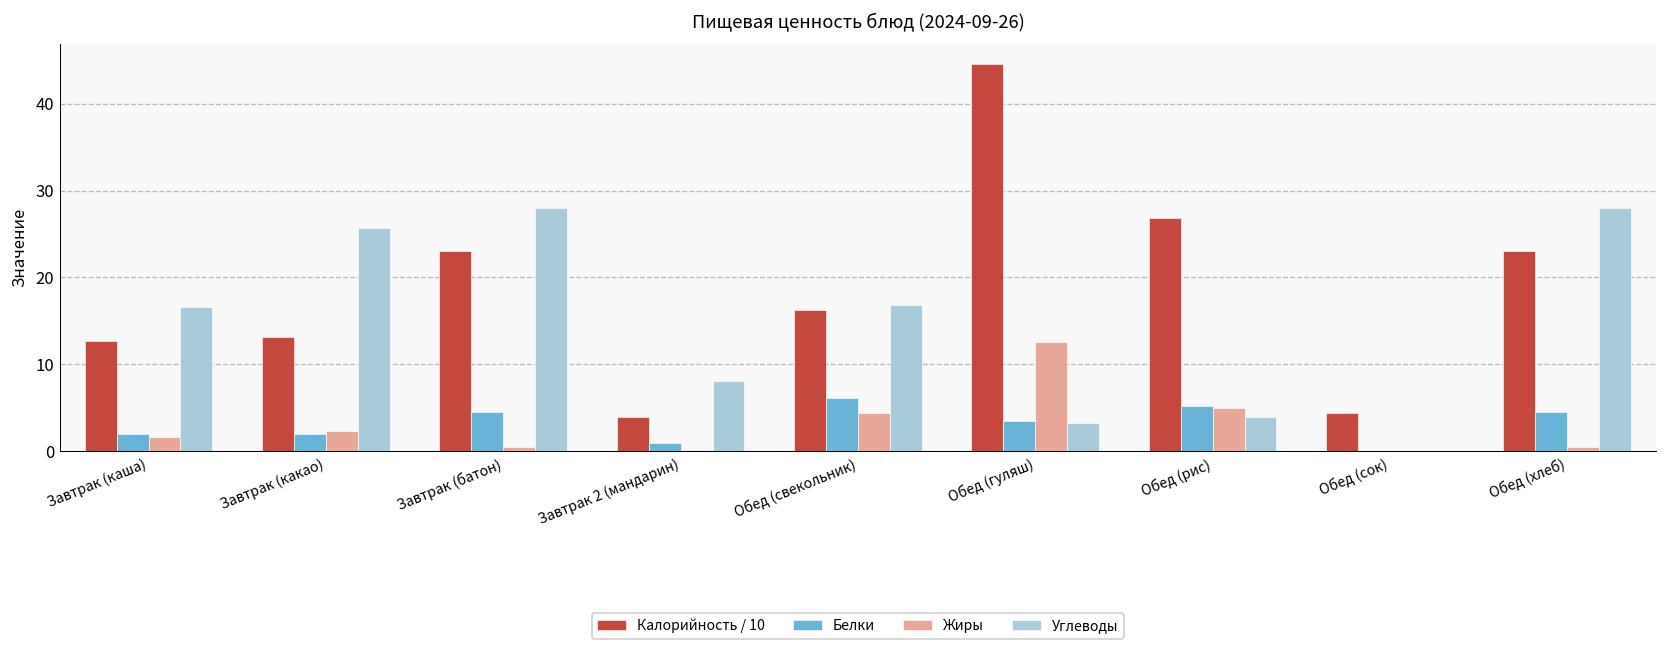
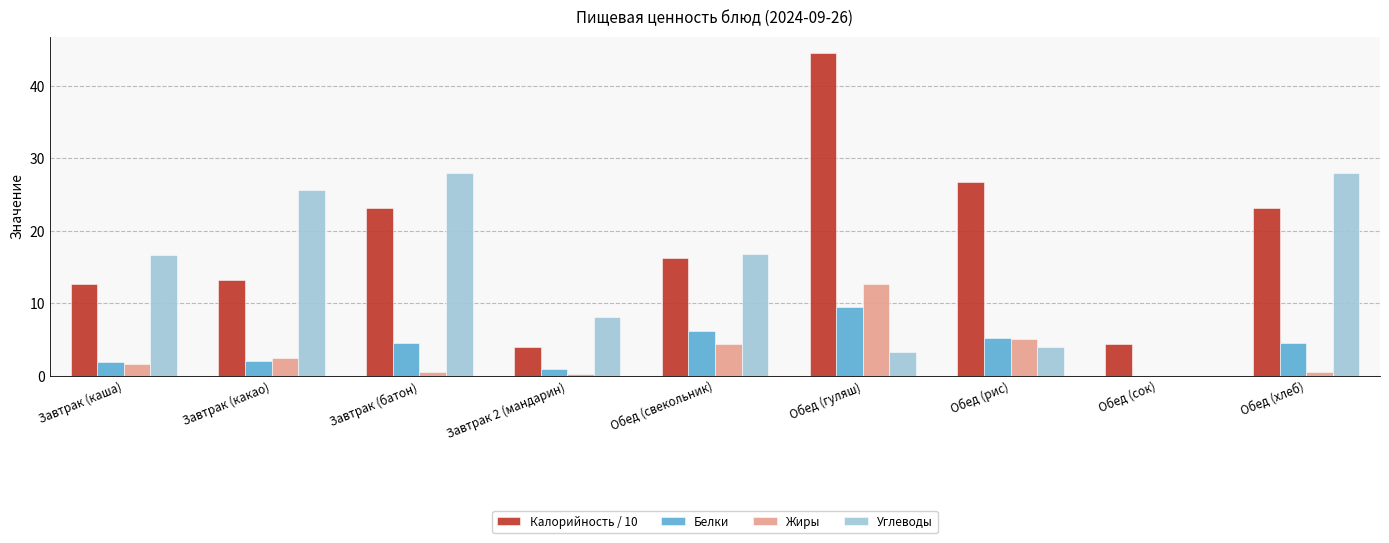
  {
    "Калорийность / 10": {
      "Завтрак (каша)": 13,
      "Завтрак (какао)": 13,
      "Завтрак (батон)": 23,
      "Завтрак 2 (мандарин)": 4,
      "Обед (свекольник)": 16,
      "Обед (гуляш)": 45,
      "Обед (рис)": 27,
      "Обед (сок)": 4,
      "Обед (хлеб)": 23
    },
    "Белки": {
      "Завтрак (каша)": 2,
      "Завтрак (какао)": 2,
      "Завтрак (батон)": 5,
      "Завтрак 2 (мандарин)": 1,
      "Обед (свекольник)": 6,
-     "Обед (гуляш)": 4,
+     "Обед (гуляш)": 9,
      "Обед (рис)": 5,
      "Обед (сок)": 0,
      "Обед (хлеб)": 5
    },
    "Жиры": {
      "Завтрак (каша)": 2,
      "Завтрак (какао)": 2,
      "Завтрак (батон)": 1,
      "Обед (свекольник)": 4,
      "Обед (гуляш)": 13,
      "Обед (рис)": 5,
      "Обед (сок)": 0,
      "Обед (хлеб)": 1
    },
    "Углеводы": {
      "Завтрак (каша)": 17,
      "Завтрак (какао)": 26,
      "Завтрак (батон)": 28,
      "Завтрак 2 (мандарин)": 8,
      "Обед (свекольник)": 17,
      "Обед (гуляш)": 3,
      "Обед (рис)": 4,
      "Обед (сок)": 0,
      "Обед (хлеб)": 28
    }
  }
